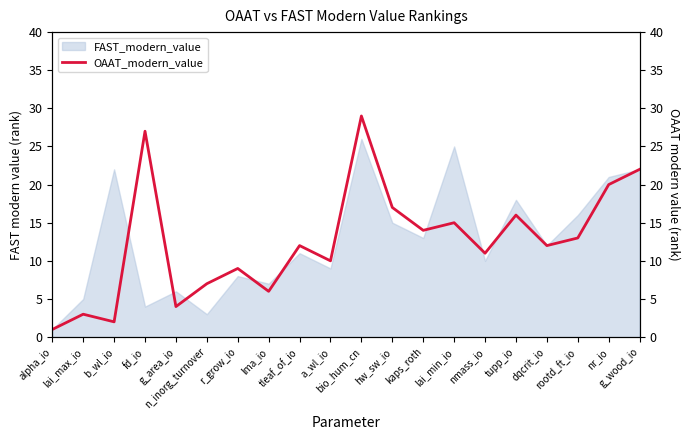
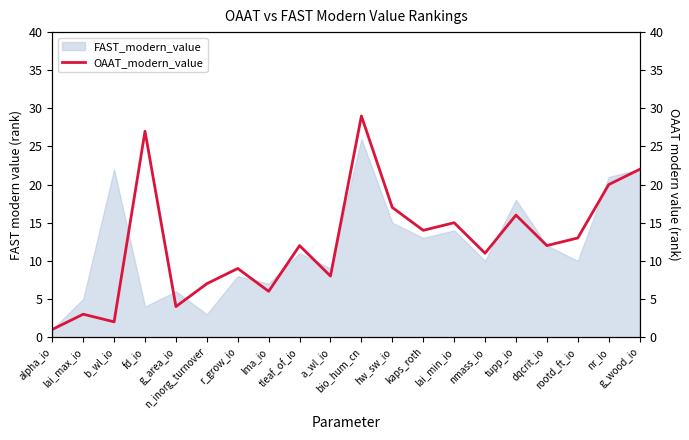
  {
    "FAST_modern_value": {
      "alpha_io": 1,
      "lai_max_io": 5,
      "b_wl_io": 22,
      "fd_io": 4,
      "g_area_io": 6,
      "n_inorg_turnover": 3,
      "r_grow_io": 8,
      "lma_io": 7,
      "tleaf_of_io": 11,
      "a_wl_io": 9,
      "bio_hum_cn": 26,
      "hw_sw_io": 15,
      "kaps_roth": 13,
-     "lai_min_io": 25,
+     "lai_min_io": 14,
      "nmass_io": 10,
      "tupp_io": 18,
      "dqcrit_io": 12,
-     "rootd_ft_io": 16,
+     "rootd_ft_io": 10,
      "nr_io": 21,
      "g_wood_io": 22
    },
    "OAAT_modern_value": {
      "alpha_io": 1,
      "lai_max_io": 3,
      "b_wl_io": 2,
      "fd_io": 27,
      "g_area_io": 4,
      "n_inorg_turnover": 7,
      "r_grow_io": 9,
      "lma_io": 6,
      "tleaf_of_io": 12,
-     "a_wl_io": 10,
+     "a_wl_io": 8,
      "bio_hum_cn": 29,
      "hw_sw_io": 17,
      "kaps_roth": 14,
      "lai_min_io": 15,
      "nmass_io": 11,
      "tupp_io": 16,
      "dqcrit_io": 12,
      "rootd_ft_io": 13,
      "nr_io": 20,
      "g_wood_io": 22
    }
  }
